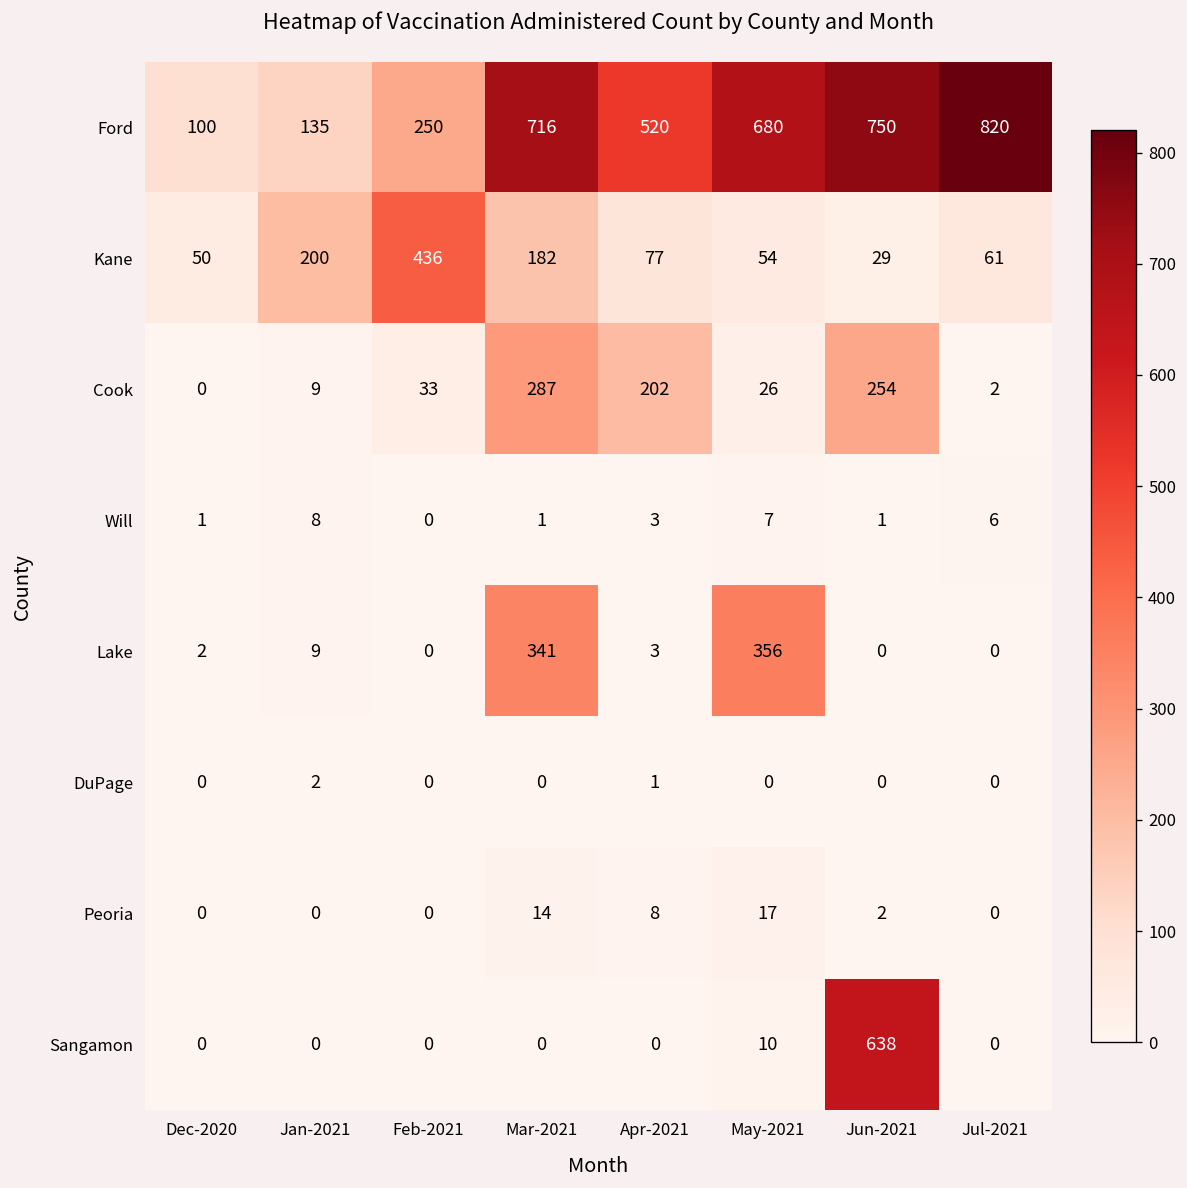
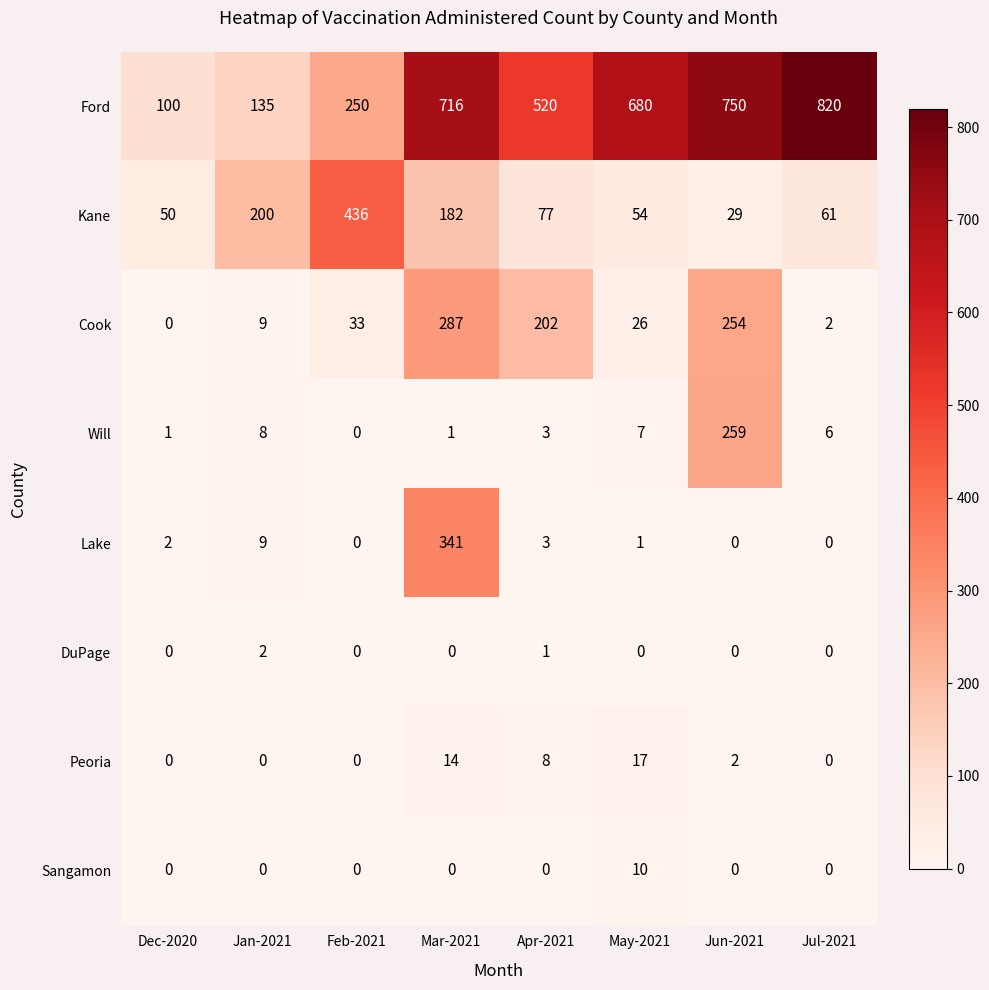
  {
    "Ford": {
      "Dec-2020": 100,
      "Jan-2021": 135,
      "Feb-2021": 250,
      "Mar-2021": 716,
      "Apr-2021": 520,
      "May-2021": 680,
      "Jun-2021": 750,
      "Jul-2021": 820
    },
    "Kane": {
      "Dec-2020": 50,
      "Jan-2021": 200,
      "Feb-2021": 436,
      "Mar-2021": 182,
      "Apr-2021": 77,
      "May-2021": 54,
      "Jun-2021": 29,
      "Jul-2021": 61
    },
    "Cook": {
      "Dec-2020": 0,
      "Jan-2021": 9,
      "Feb-2021": 33,
      "Mar-2021": 287,
      "Apr-2021": 202,
      "May-2021": 26,
      "Jun-2021": 254,
      "Jul-2021": 2
    },
    "Will": {
      "Dec-2020": 1,
      "Jan-2021": 8,
      "Feb-2021": 0,
      "Mar-2021": 1,
      "Apr-2021": 3,
      "May-2021": 7,
-     "Jun-2021": 1,
+     "Jun-2021": 259,
      "Jul-2021": 6
    },
    "Lake": {
      "Dec-2020": 2,
      "Jan-2021": 9,
      "Feb-2021": 0,
      "Mar-2021": 341,
      "Apr-2021": 3,
-     "May-2021": 356,
+     "May-2021": 1,
      "Jun-2021": 0,
      "Jul-2021": 0
    },
    "DuPage": {
      "Dec-2020": 0,
      "Jan-2021": 2,
      "Feb-2021": 0,
      "Mar-2021": 0,
      "Apr-2021": 1,
      "May-2021": 0,
      "Jun-2021": 0,
      "Jul-2021": 0
    },
    "Peoria": {
      "Dec-2020": 0,
      "Jan-2021": 0,
      "Feb-2021": 0,
      "Mar-2021": 14,
      "Apr-2021": 8,
      "May-2021": 17,
      "Jun-2021": 2,
      "Jul-2021": 0
    },
    "Sangamon": {
      "Dec-2020": 0,
      "Jan-2021": 0,
      "Feb-2021": 0,
      "Mar-2021": 0,
      "Apr-2021": 0,
      "May-2021": 10,
-     "Jun-2021": 638,
+     "Jun-2021": 0,
      "Jul-2021": 0
    }
  }
